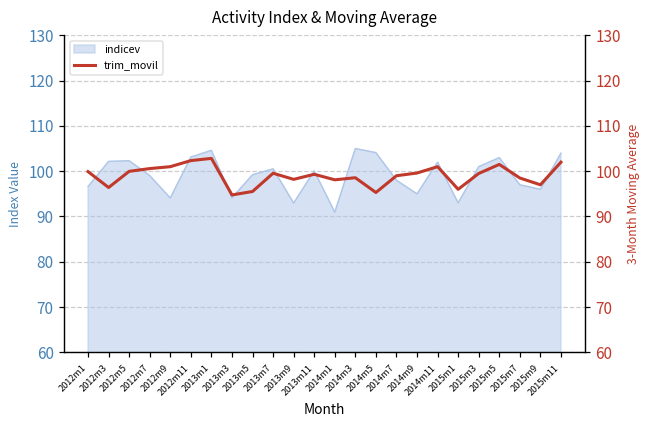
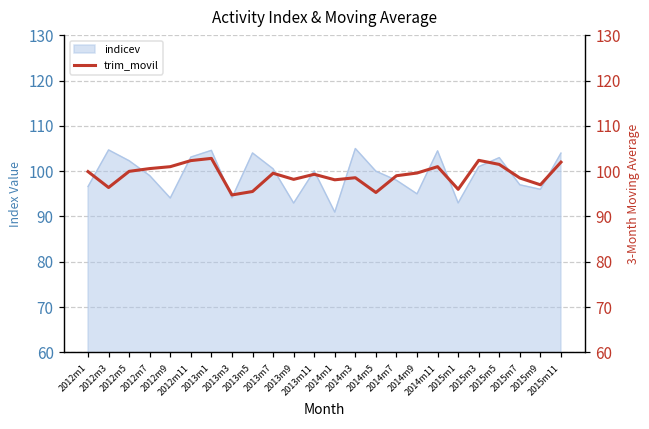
  {
    "indicev": {
      "2012m1": 97,
-     "2012m3": 102,
+     "2012m3": 105,
      "2012m5": 102,
      "2012m7": 99,
      "2012m9": 94,
      "2012m11": 103,
      "2013m1": 105,
      "2013m3": 94,
-     "2013m5": 99,
+     "2013m5": 104,
      "2013m7": 101,
      "2013m9": 93,
      "2013m11": 100,
      "2014m1": 91,
      "2014m3": 105,
-     "2014m5": 104,
+     "2014m5": 100,
      "2014m7": 98,
      "2014m9": 95,
-     "2014m11": 102,
+     "2014m11": 105,
      "2015m1": 93,
      "2015m3": 101,
      "2015m5": 103,
      "2015m7": 97,
      "2015m9": 96,
      "2015m11": 104
    },
    "trim_movil": {
      "2012m1": 100,
      "2012m3": 96,
      "2012m5": 100,
      "2012m7": 101,
      "2012m9": 101,
      "2012m11": 102,
      "2013m1": 103,
      "2013m3": 95,
      "2013m5": 96,
      "2013m7": 100,
      "2013m9": 98,
      "2013m11": 99,
      "2014m1": 98,
      "2014m3": 99,
      "2014m5": 95,
      "2014m7": 99,
      "2014m9": 100,
      "2014m11": 101,
      "2015m1": 96,
-     "2015m3": 100,
+     "2015m3": 102,
      "2015m5": 102,
      "2015m7": 99,
      "2015m9": 97,
      "2015m11": 102
    }
  }
